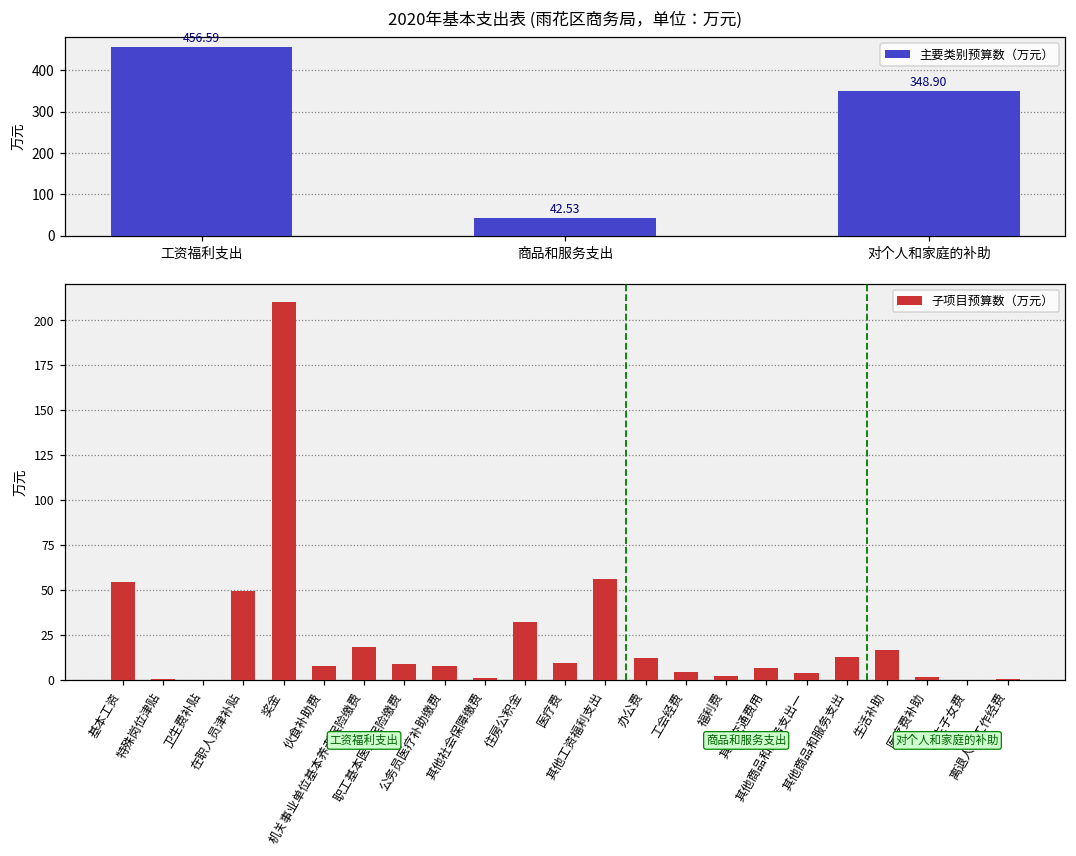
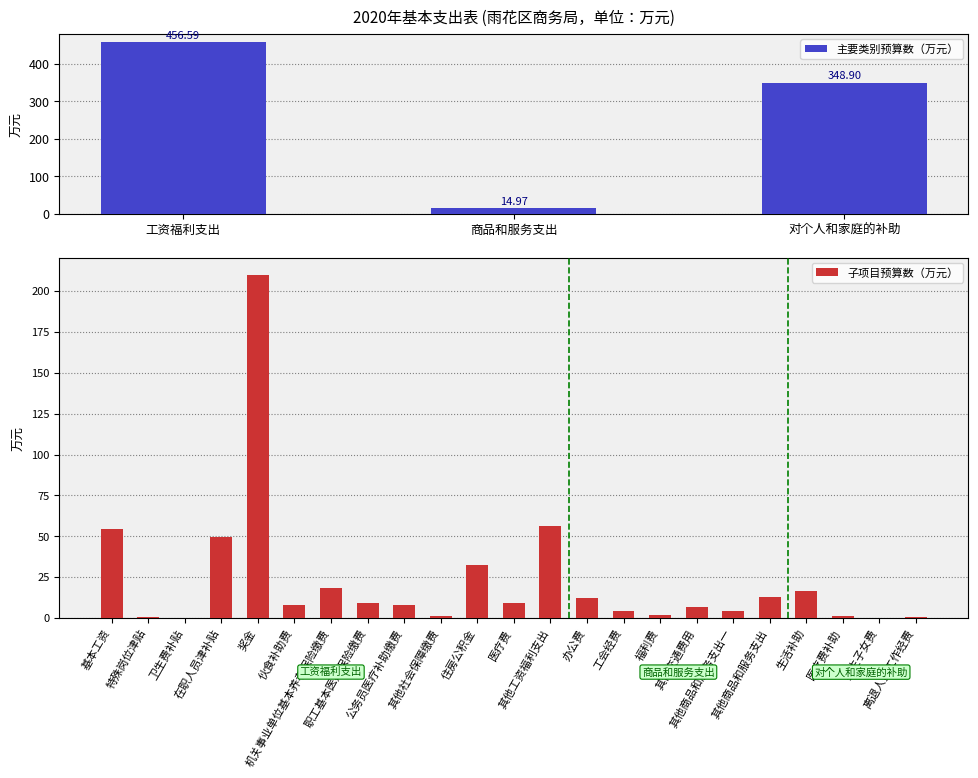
  {
    "2020年基本支出表 (雨花区商务局，单位：万元)": {
      "工资福利支出": 456.59,
-     "商品和服务支出": 42.53,
+     "商品和服务支出": 14.97,
      "对个人和家庭的补助": 348.90
    }
  }
